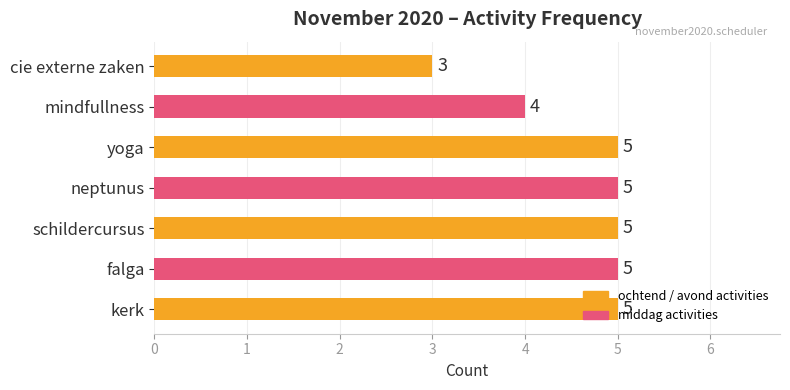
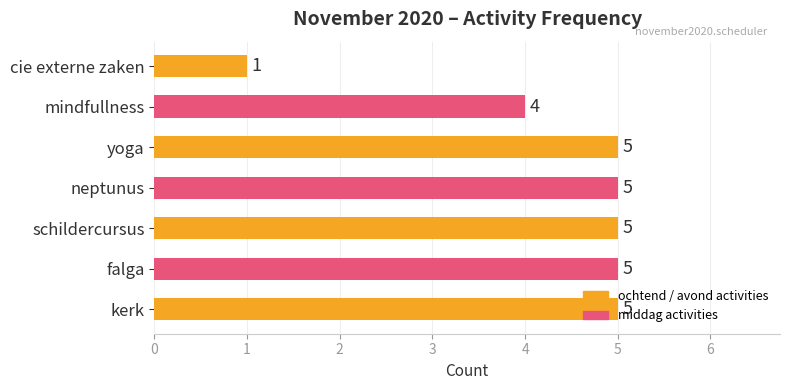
  {
-   "cie externe zaken": 3,
+   "cie externe zaken": 1,
    "mindfullness": 4,
    "yoga": 5,
    "neptunus": 5,
    "schildercursus": 5,
    "falga": 5,
    "kerk": 5
  }
